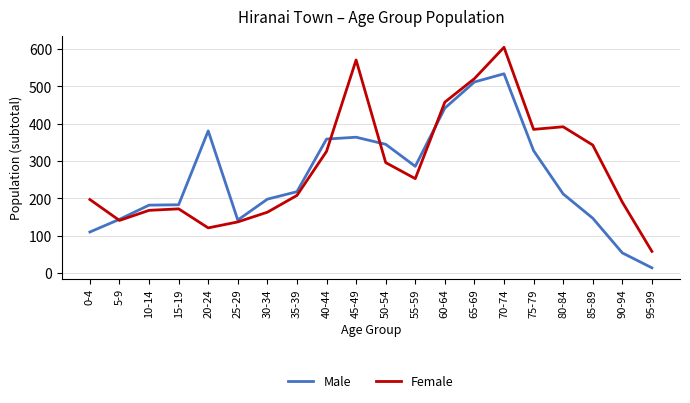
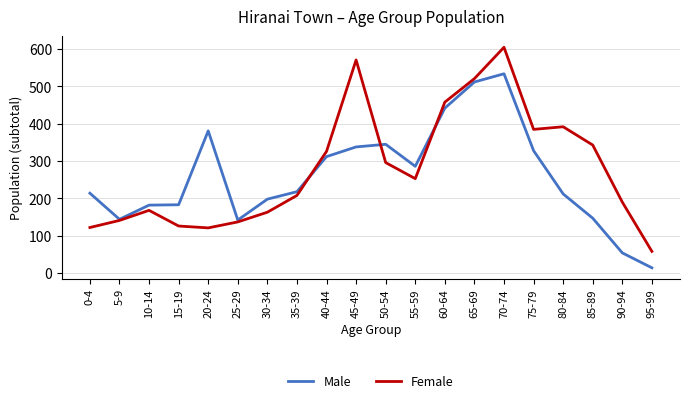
  {
    "Male": {
-     "0-4": 110,
+     "0-4": 210,
      "10-14": 180,
      "15-19": 180,
      "20-24": 380,
      "30-34": 200,
      "35-39": 220,
-     "40-44": 360,
-     "45-49": 360,
+     "40-44": 310,
+     "45-49": 340,
      "50-54": 350,
      "55-59": 290,
      "60-64": 440,
      "65-69": 510,
      "70-74": 530,
      "75-79": 330,
      "80-84": 210,
      "85-89": 150,
      "90-94": 50,
      "95-99": 10
    },
    "Female": {
-     "0-4": 200,
+     "0-4": 120,
      "10-14": 170,
-     "15-19": 170,
+     "15-19": 130,
      "20-24": 120,
      "30-34": 160,
      "35-39": 210,
      "40-44": 330,
      "45-49": 570,
      "50-54": 300,
      "55-59": 250,
      "60-64": 460,
      "65-69": 520,
      "70-74": 610,
      "75-79": 390,
      "80-84": 390,
      "85-89": 340,
      "90-94": 190,
      "95-99": 60
    }
  }
